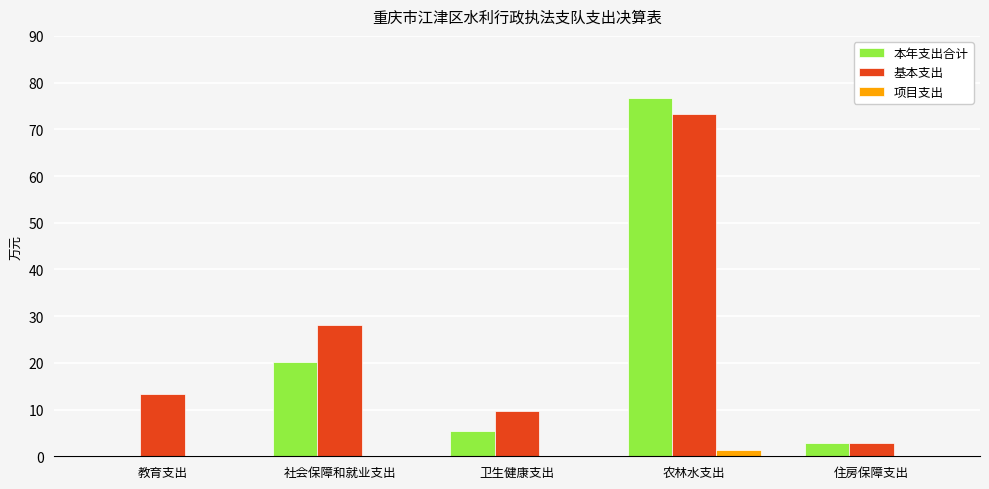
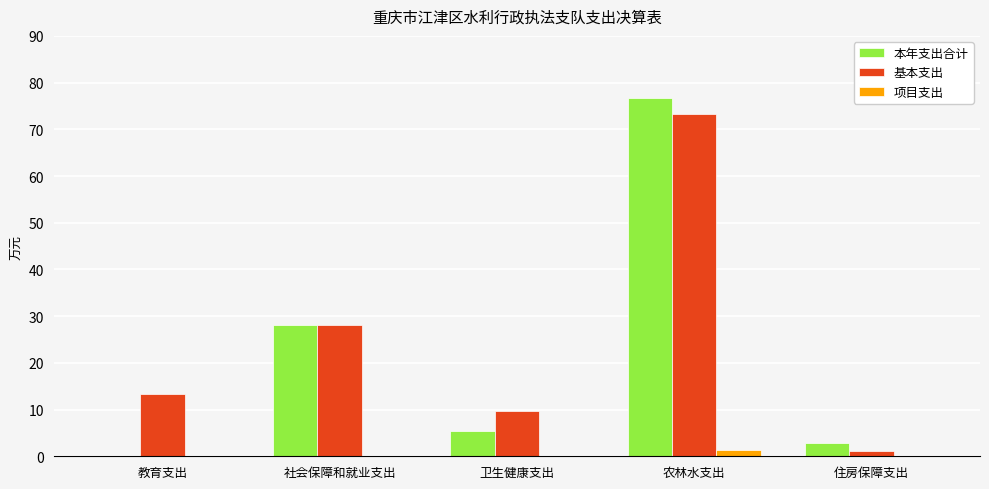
  {
    "本年支出合计": {
-     "社会保障和就业支出": 20,
+     "社会保障和就业支出": 28,
      "卫生健康支出": 5,
      "农林水支出": 77,
      "住房保障支出": 3
    },
    "基本支出": {
      "教育支出": 13,
      "社会保障和就业支出": 28,
      "卫生健康支出": 10,
      "农林水支出": 73,
-     "住房保障支出": 3
+     "住房保障支出": 1
    },
    "项目支出": {
      "教育支出": 0,
      "社会保障和就业支出": 0,
      "卫生健康支出": 0,
      "农林水支出": 1,
      "住房保障支出": 0
    }
  }
